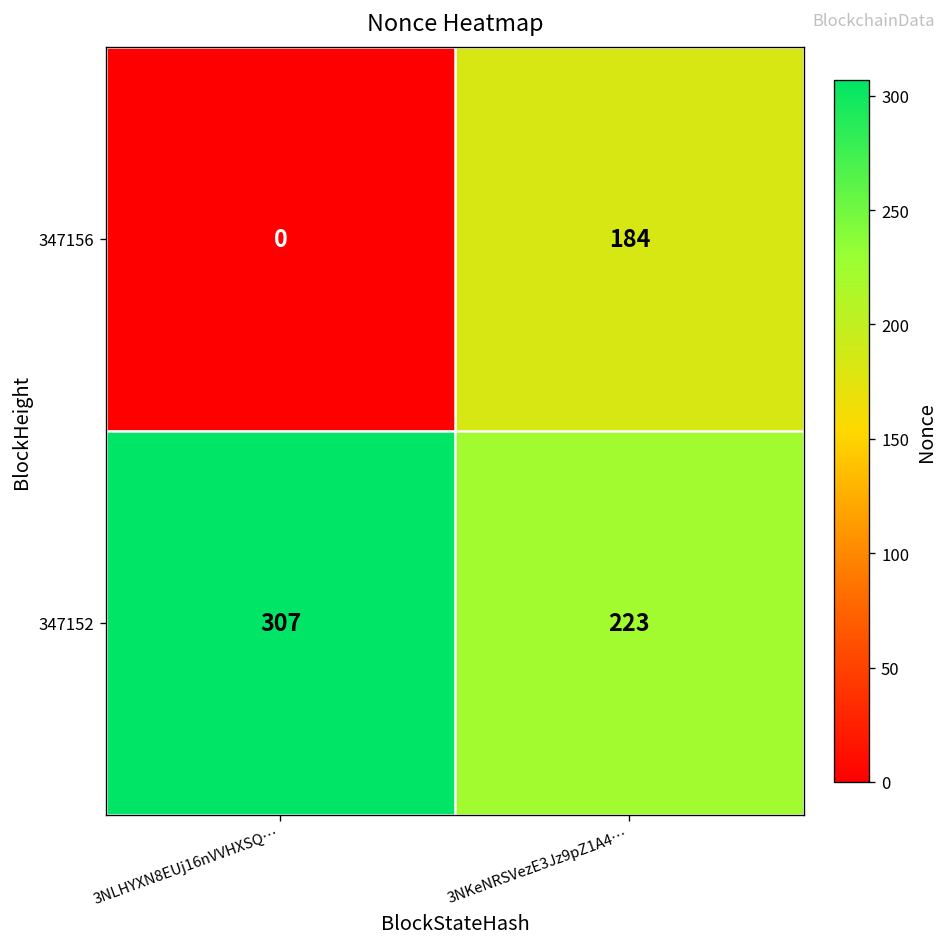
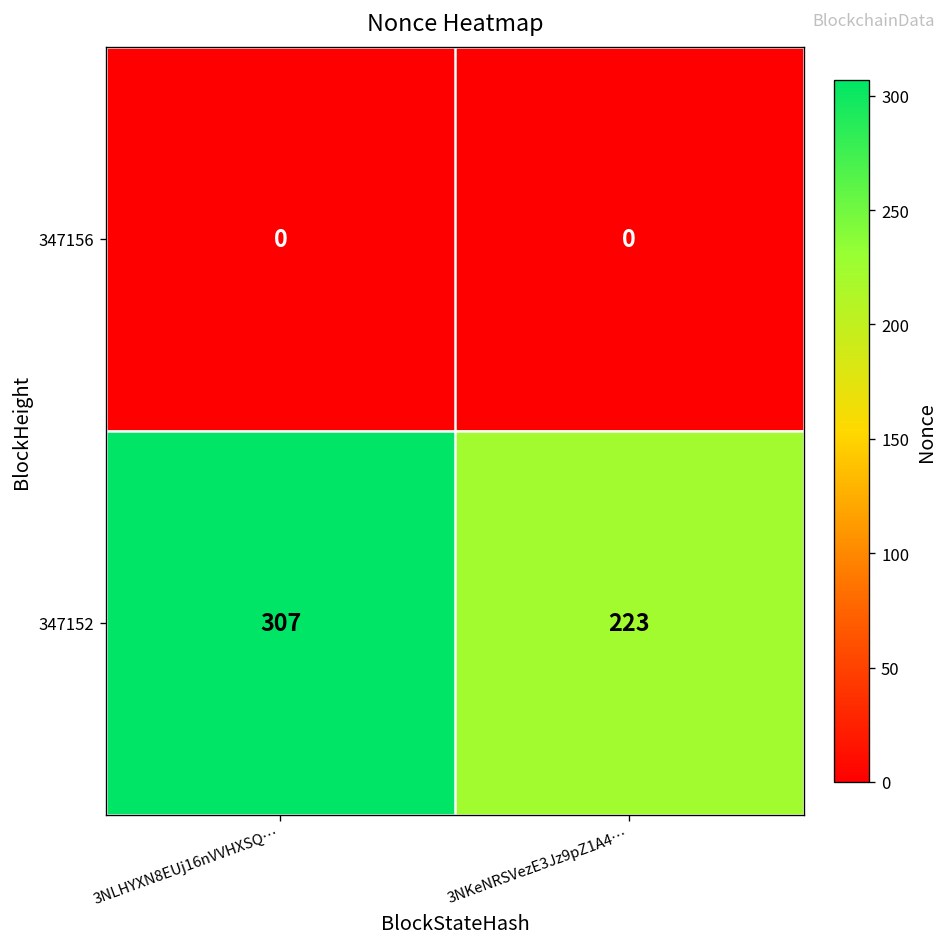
  {
    "347156": {
      "3NLHYXN8EUj16nVVHXSQ…": 0,
-     "3NKeNRSVezE3Jz9pZ1A4…": 184
+     "3NKeNRSVezE3Jz9pZ1A4…": 0
    },
    "347152": {
      "3NLHYXN8EUj16nVVHXSQ…": 307,
      "3NKeNRSVezE3Jz9pZ1A4…": 223
    }
  }
